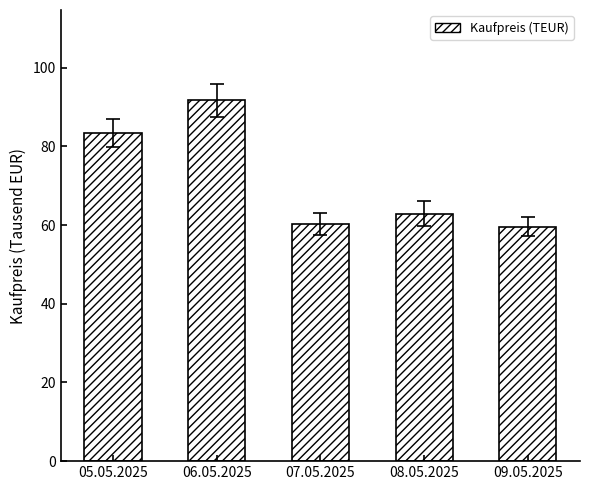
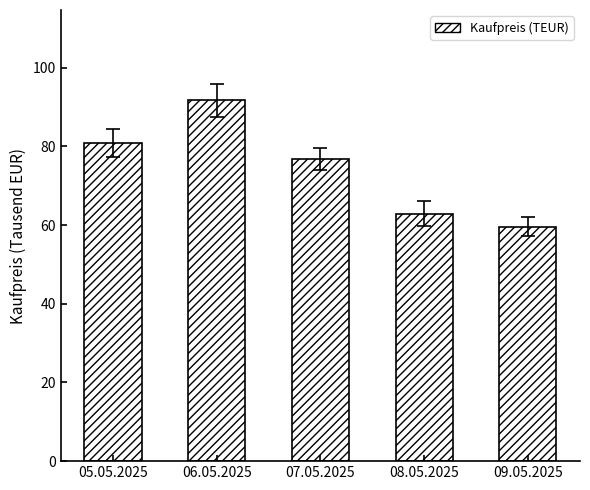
  {
    "Kaufpreis (TEUR)": {
-     "05.05.2025": 83,
+     "05.05.2025": 81,
      "06.05.2025": 92,
-     "07.05.2025": 60,
+     "07.05.2025": 77,
      "08.05.2025": 63,
      "09.05.2025": 60
    }
  }
